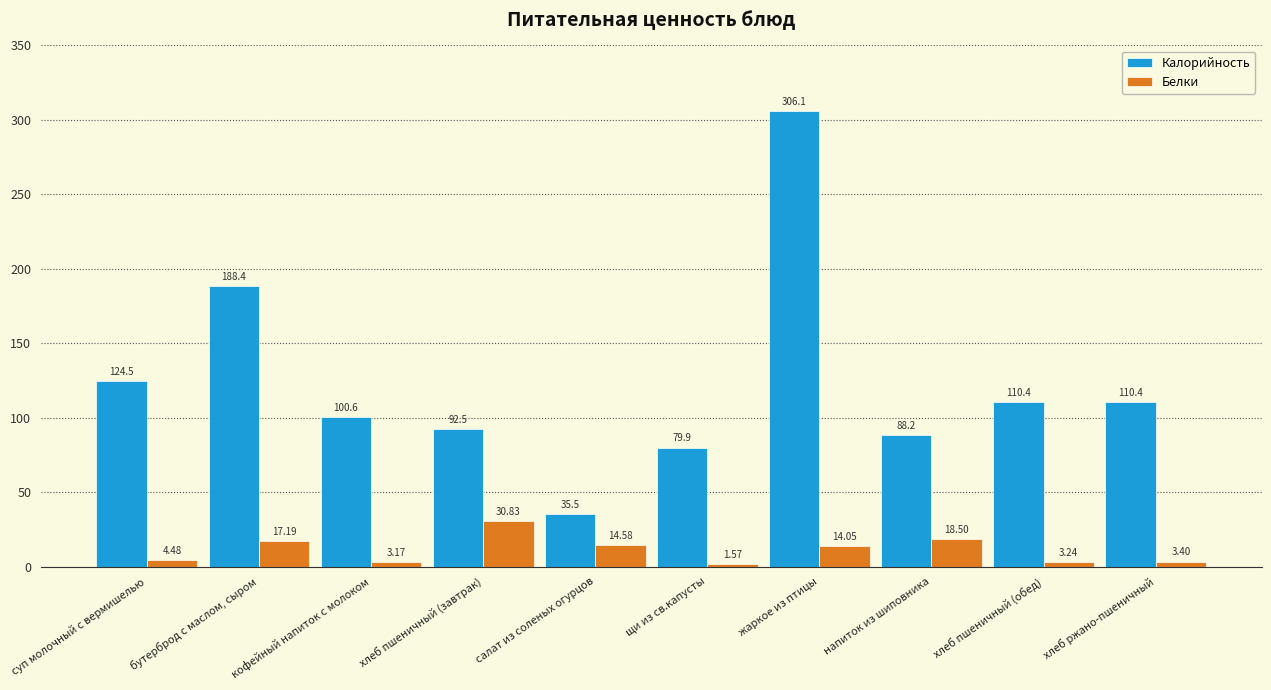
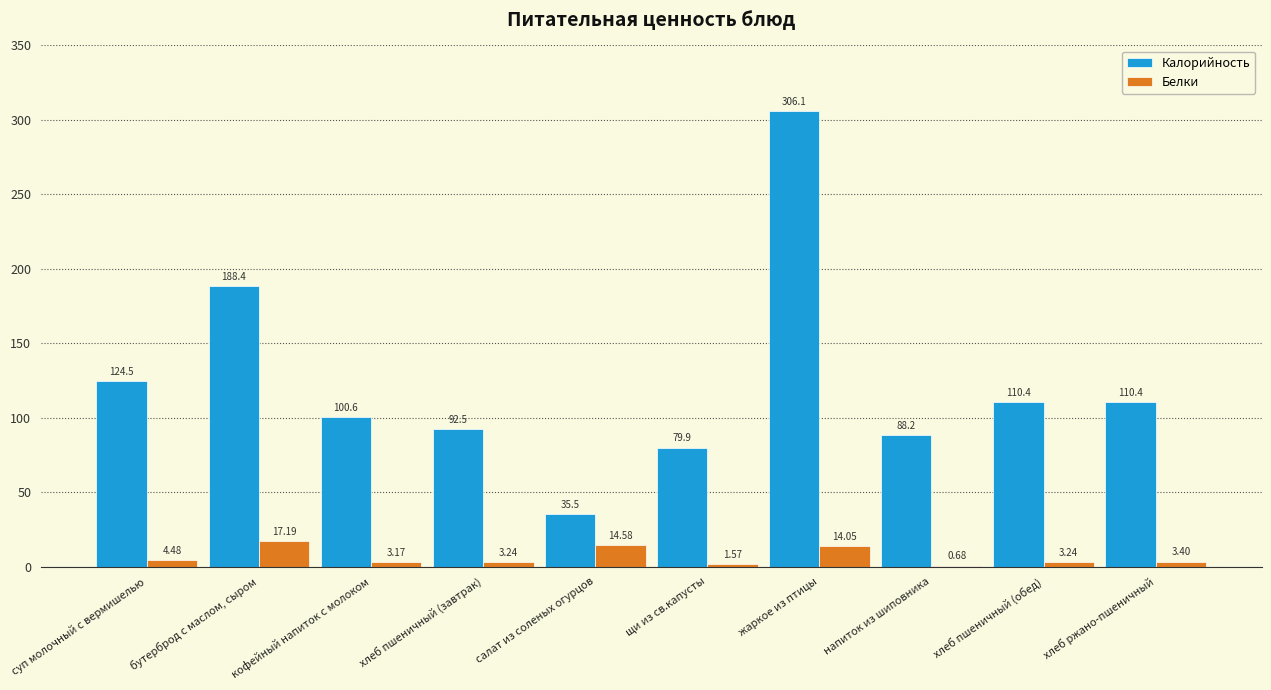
  {
    "Калорийность": {
      "суп молочный с вермишелью": 124.5,
      "бутерброд с маслом, сыром": 188.4,
      "кофейный напиток с молоком": 100.6,
      "хлеб пшеничный (завтрак)": 92.5,
      "салат из соленых огурцов": 35.5,
      "щи из св.капусты": 79.9,
      "жаркое из птицы": 306.1,
      "напиток из шиповника": 88.2,
      "хлеб пшеничный (обед)": 110.4,
      "хлеб ржано-пшеничный": 110.4
    },
    "Белки": {
      "суп молочный с вермишелью": 4.48,
      "бутерброд с маслом, сыром": 17.19,
      "кофейный напиток с молоком": 3.17,
-     "хлеб пшеничный (завтрак)": 30.83,
+     "хлеб пшеничный (завтрак)": 3.24,
      "салат из соленых огурцов": 14.58,
      "щи из св.капусты": 1.57,
      "жаркое из птицы": 14.05,
-     "напиток из шиповника": 18.50,
+     "напиток из шиповника": 0.68,
      "хлеб пшеничный (обед)": 3.24,
      "хлеб ржано-пшеничный": 3.40
    }
  }
